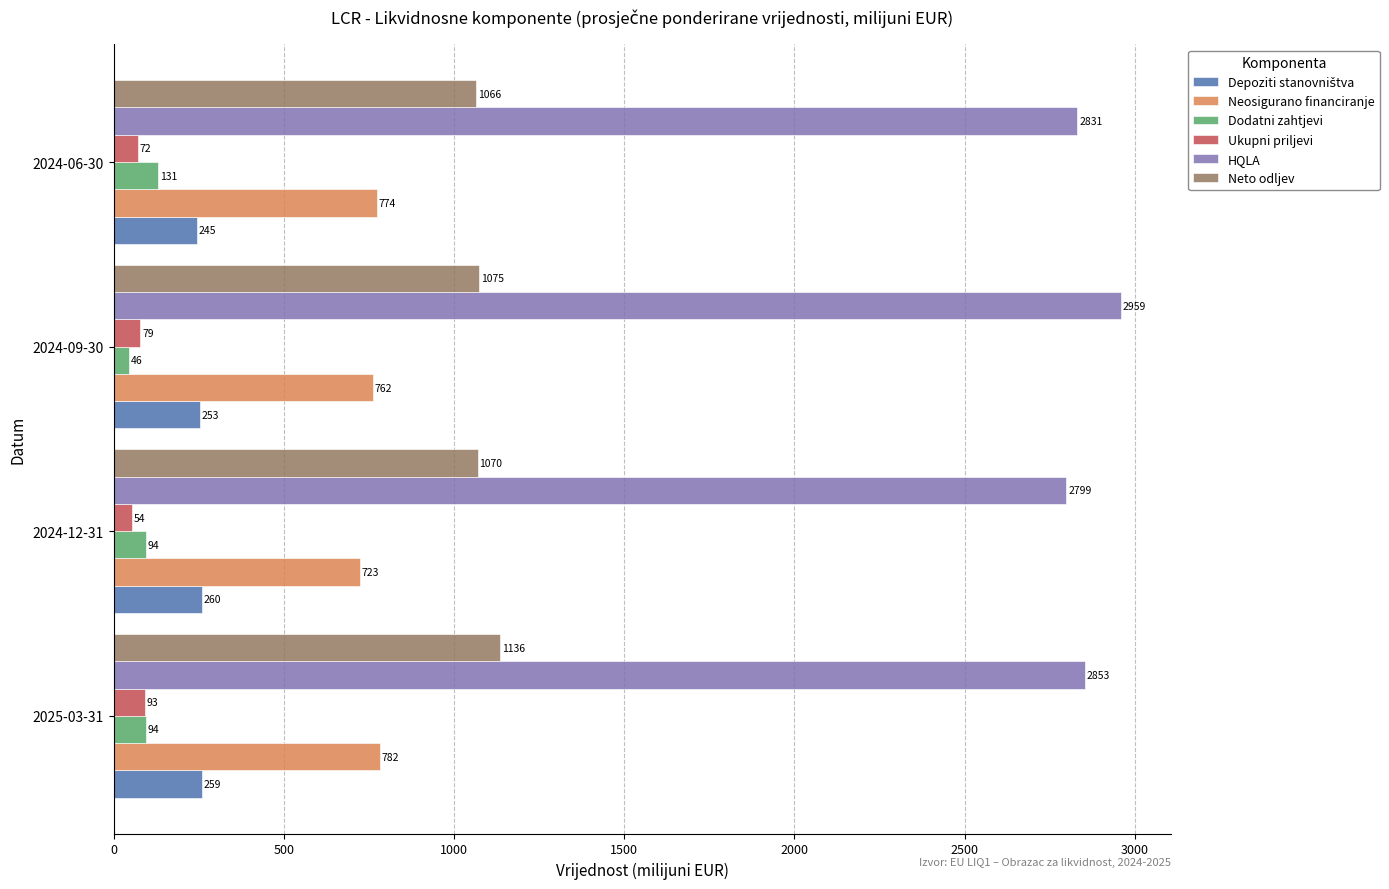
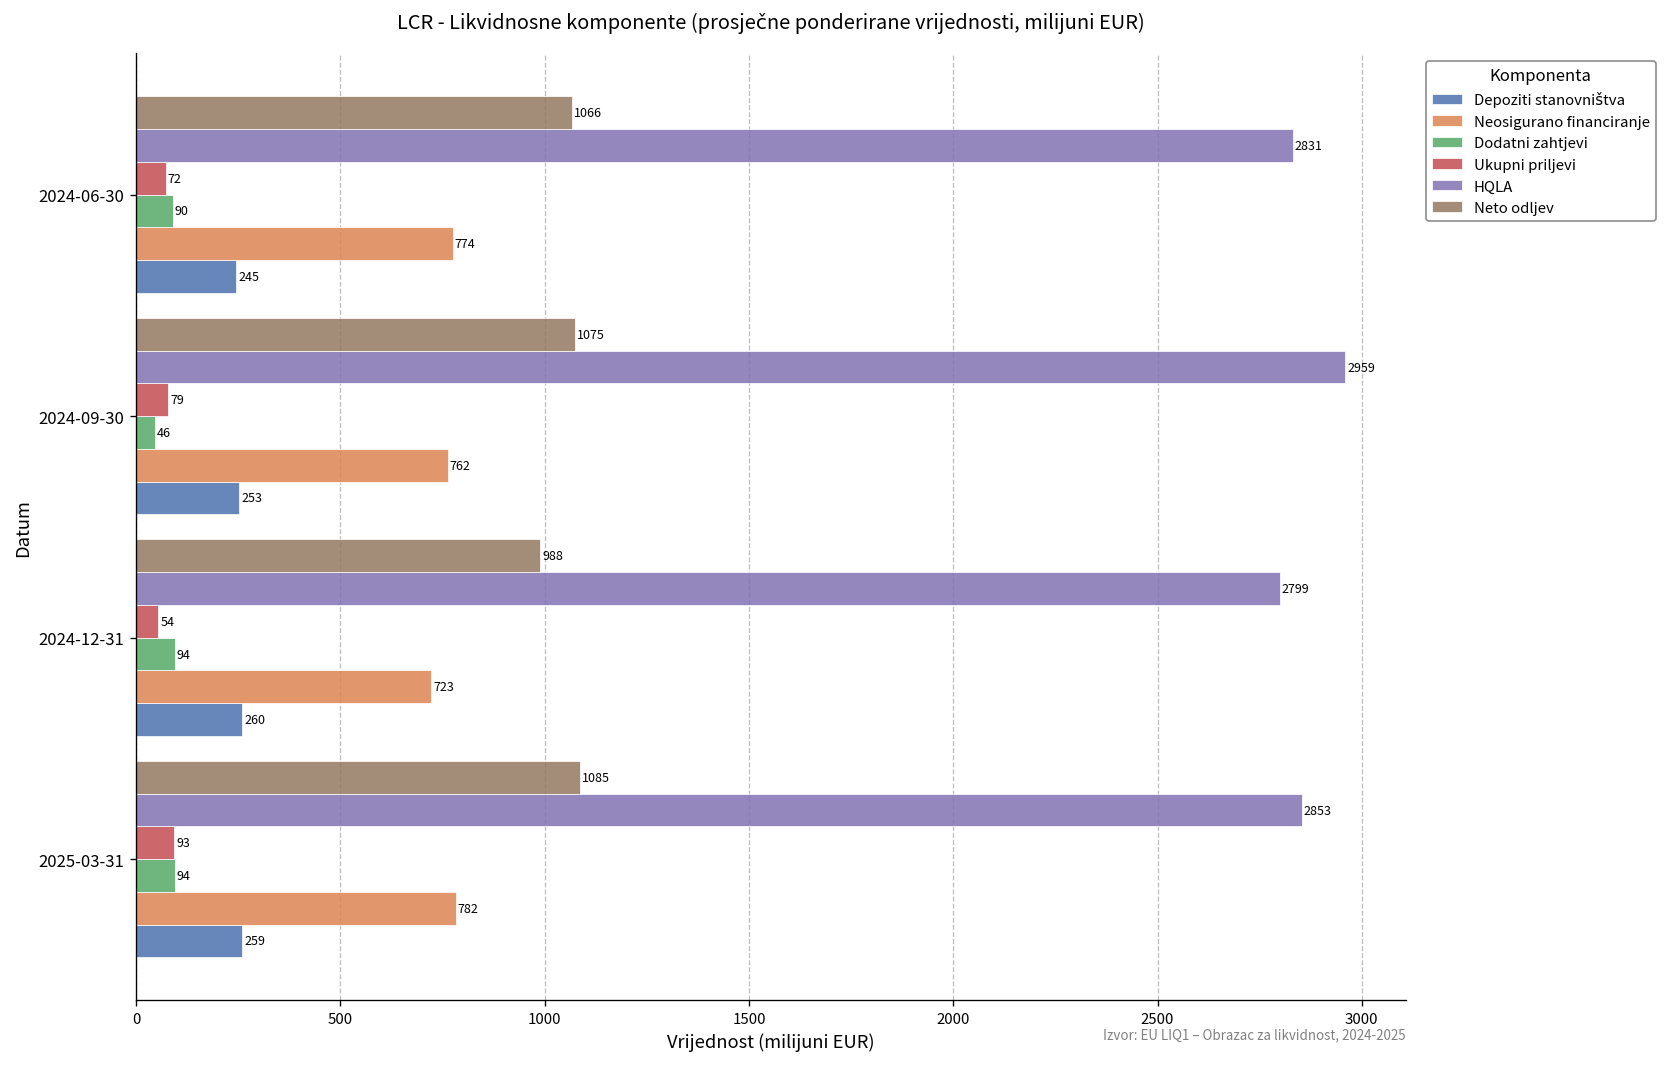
  {
    "Dodatni zahtjevi": {
-     "2024-06-30": 131,
+     "2024-06-30": 90,
      "2024-09-30": 46,
      "2024-12-31": 94,
      "2025-03-31": 94
    },
    "Neto odljev": {
      "2024-06-30": 1066,
      "2024-09-30": 1075,
-     "2024-12-31": 1070,
-     "2025-03-31": 1136
+     "2024-12-31": 988,
+     "2025-03-31": 1085
    }
  }
